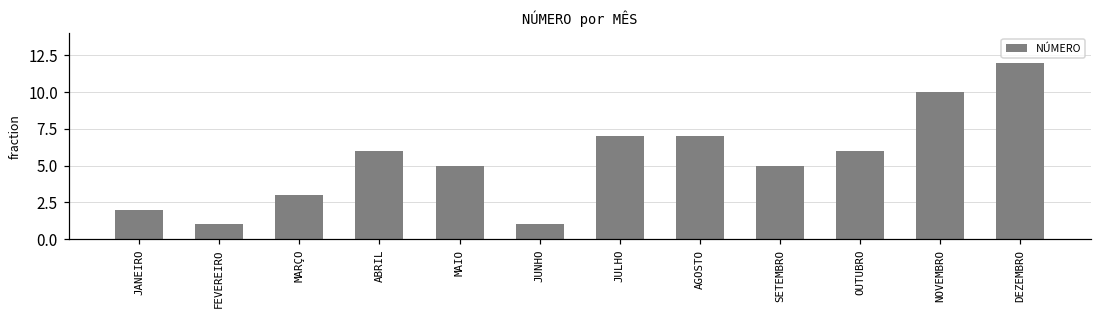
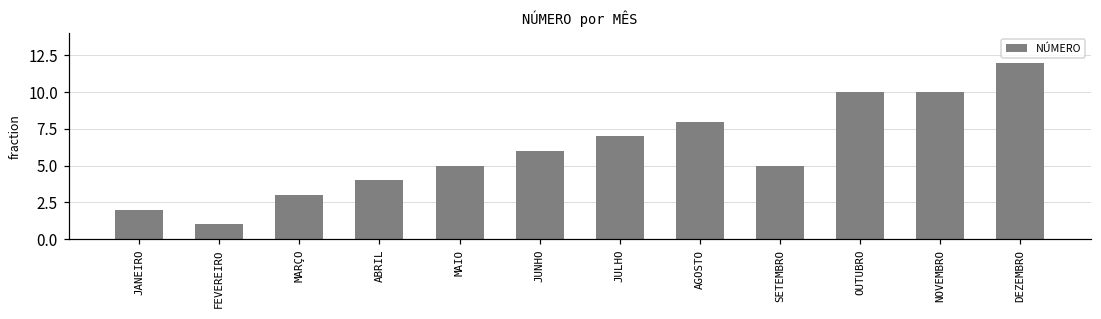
  {
    "JANEIRO": 2,
    "FEVEREIRO": 1,
    "MARÇO": 3,
-   "ABRIL": 6,
+   "ABRIL": 4,
    "MAIO": 5,
-   "JUNHO": 1,
+   "JUNHO": 6,
    "JULHO": 7,
-   "AGOSTO": 7,
+   "AGOSTO": 8,
    "SETEMBRO": 5,
-   "OUTUBRO": 6,
+   "OUTUBRO": 10,
    "NOVEMBRO": 10,
    "DEZEMBRO": 12
  }
